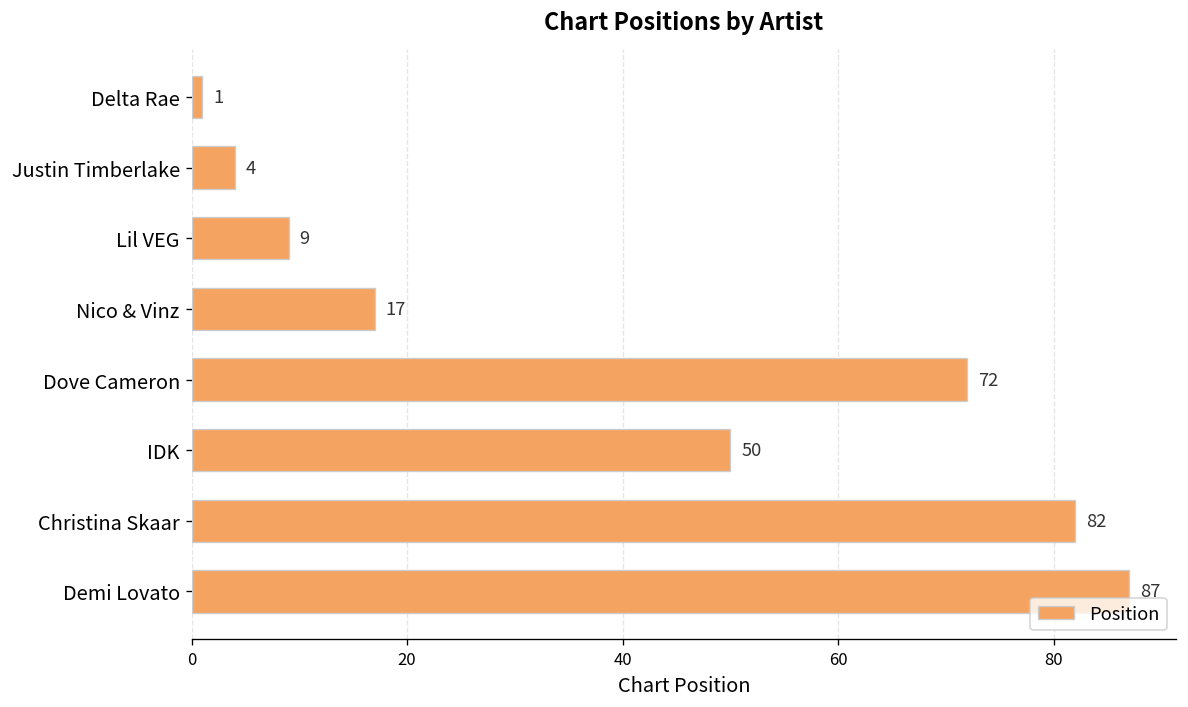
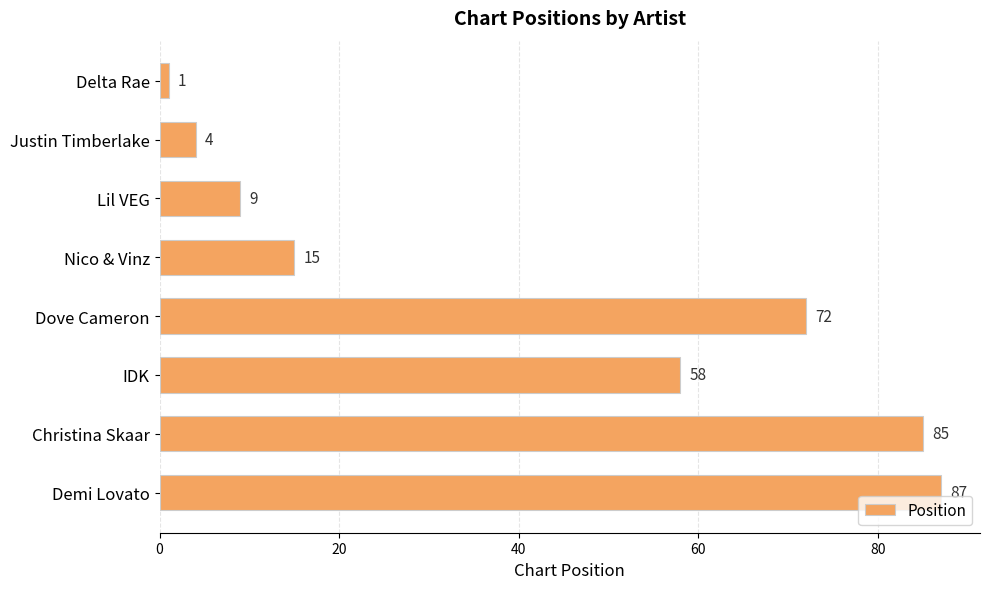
  {
    "Delta Rae": 1,
    "Justin Timberlake": 4,
    "Lil VEG": 9,
-   "Nico & Vinz": 17,
+   "Nico & Vinz": 15,
    "Dove Cameron": 72,
-   "IDK": 50,
-   "Christina Skaar": 82
+   "IDK": 58,
+   "Christina Skaar": 85
  }
